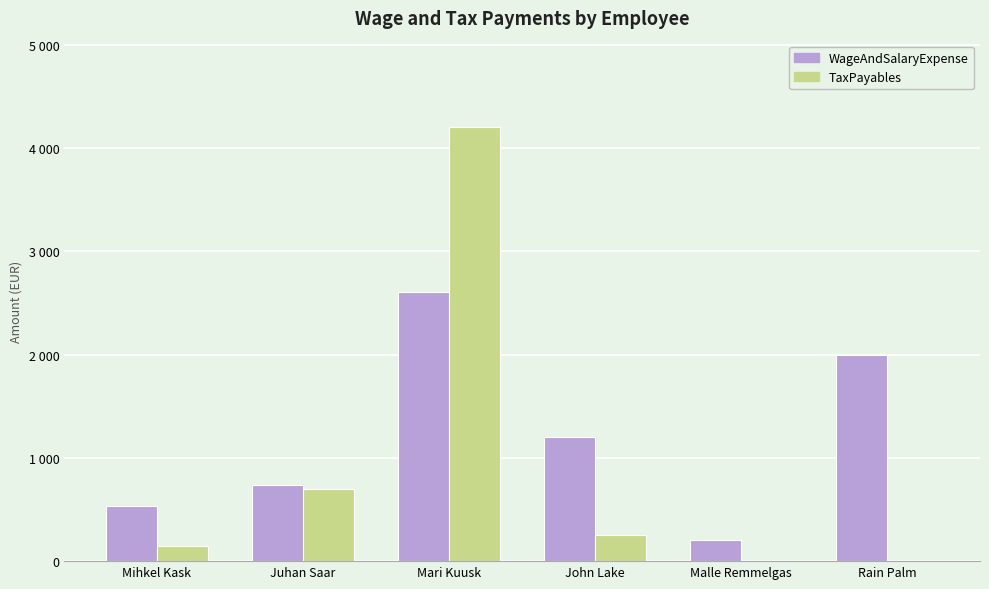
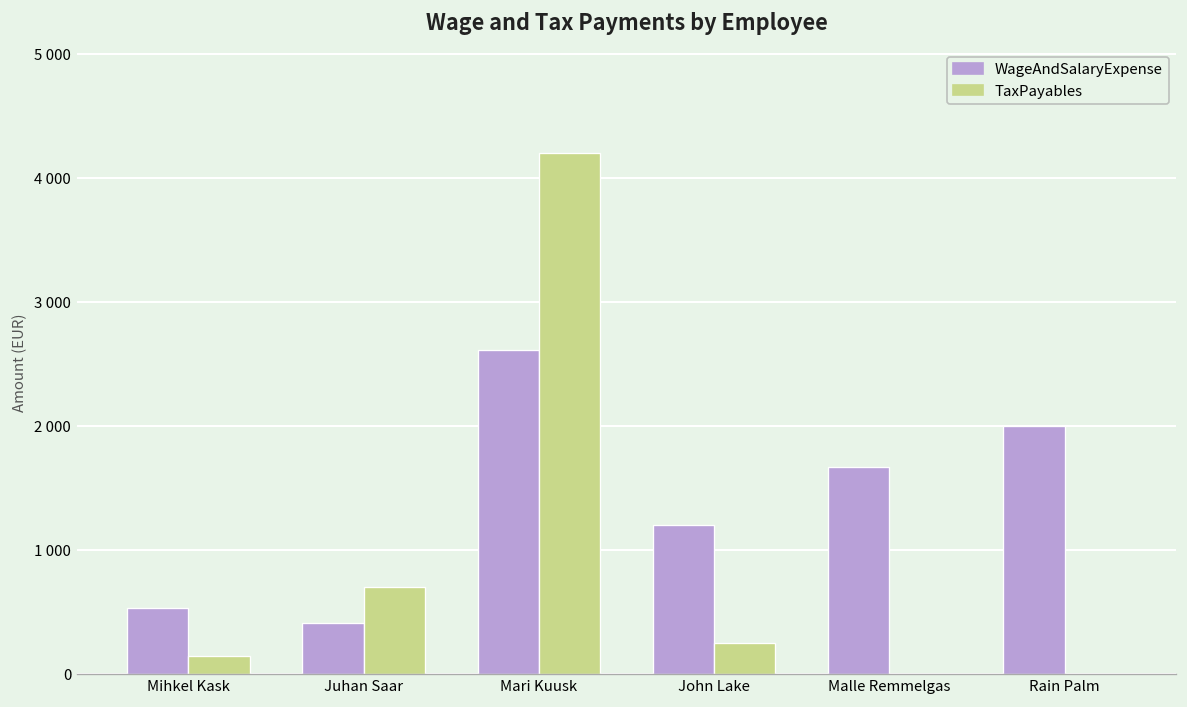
  {
    "WageAndSalaryExpense": {
      "Mihkel Kask": 530,
-     "Juhan Saar": 740,
+     "Juhan Saar": 410,
      "Mari Kuusk": 2610,
      "John Lake": 1200,
-     "Malle Remmelgas": 210,
+     "Malle Remmelgas": 1670,
      "Rain Palm": 2000
    },
    "TaxPayables": {
      "Mihkel Kask": 150,
      "Juhan Saar": 700,
      "Mari Kuusk": 4200,
      "John Lake": 250,
      "Malle Remmelgas": 0,
      "Rain Palm": 0
    }
  }
